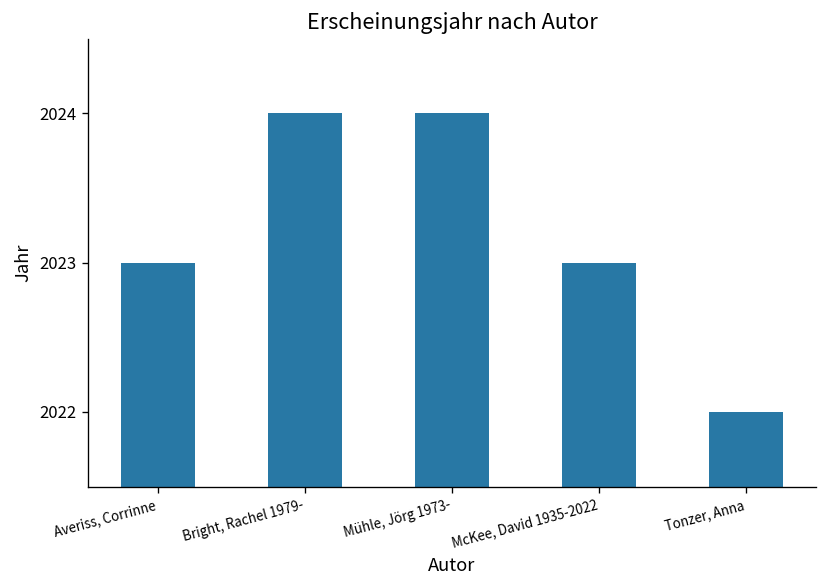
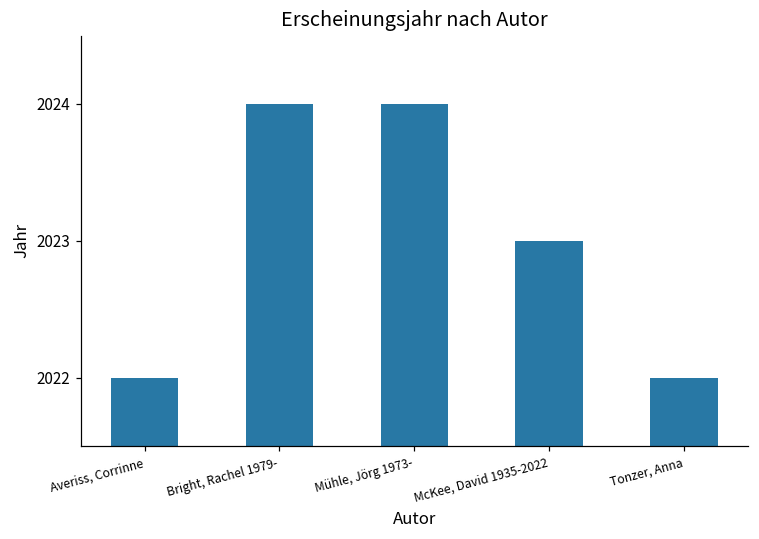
  {
-   "Averiss, Corrinne": 2023,
+   "Averiss, Corrinne": 2022,
    "Bright, Rachel 1979-": 2024,
    "Mühle, Jörg 1973-": 2024,
    "McKee, David 1935-2022": 2023,
    "Tonzer, Anna": 2022
  }
